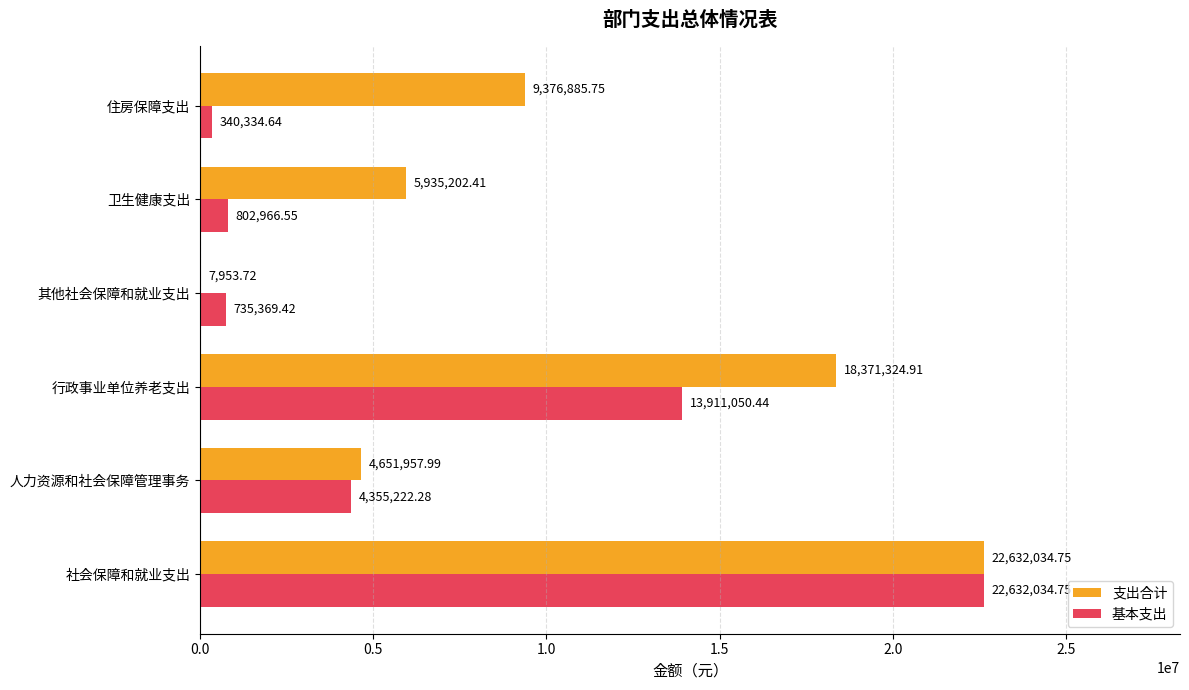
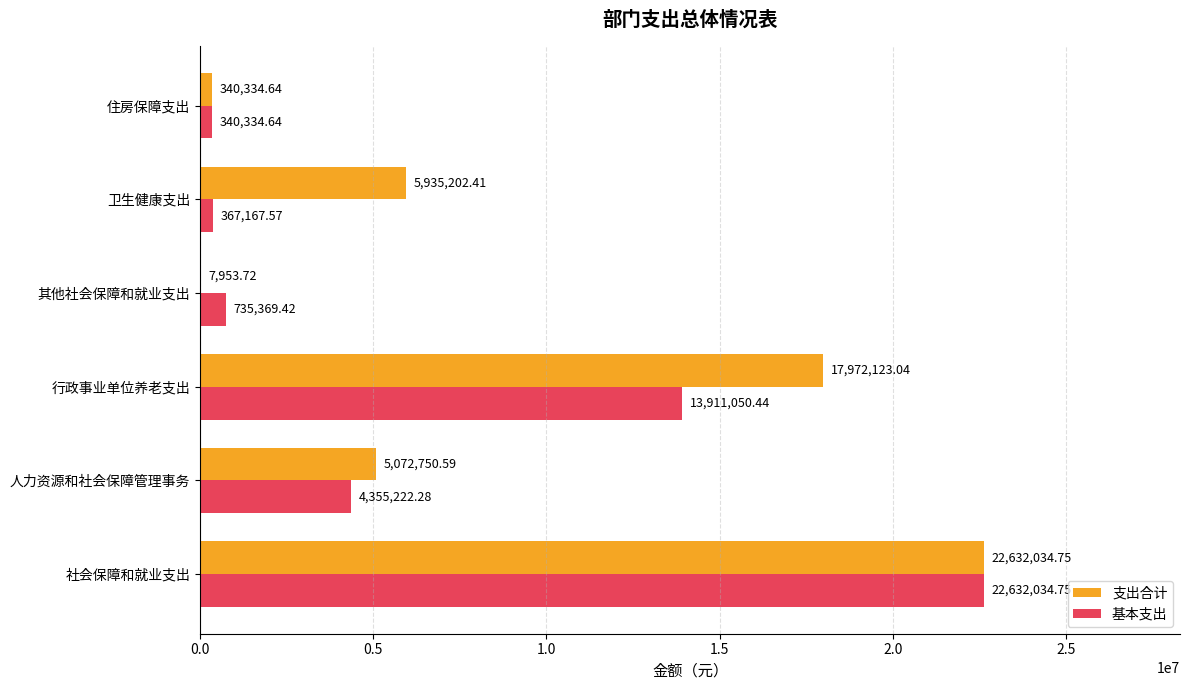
  {
    "支出合计": {
-     "住房保障支出": "9,376,885.75",
+     "住房保障支出": "340,334.64",
      "卫生健康支出": "5,935,202.41",
      "其他社会保障和就业支出": "7,953.72",
-     "行政事业单位养老支出": "18,371,324.91",
-     "人力资源和社会保障管理事务": "4,651,957.99",
+     "行政事业单位养老支出": "17,972,123.04",
+     "人力资源和社会保障管理事务": "5,072,750.59",
      "社会保障和就业支出": "22,632,034.75"
    },
    "基本支出": {
      "住房保障支出": "340,334.64",
-     "卫生健康支出": "802,966.55",
+     "卫生健康支出": "367,167.57",
      "其他社会保障和就业支出": "735,369.42",
      "行政事业单位养老支出": "13,911,050.44",
      "人力资源和社会保障管理事务": "4,355,222.28"
    }
  }
